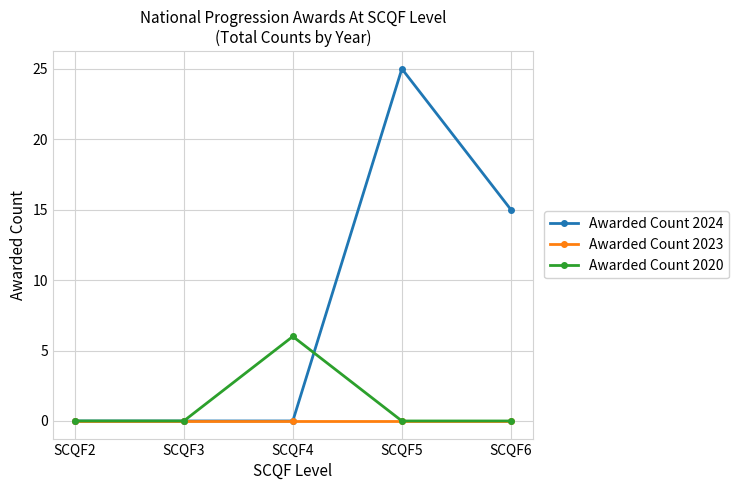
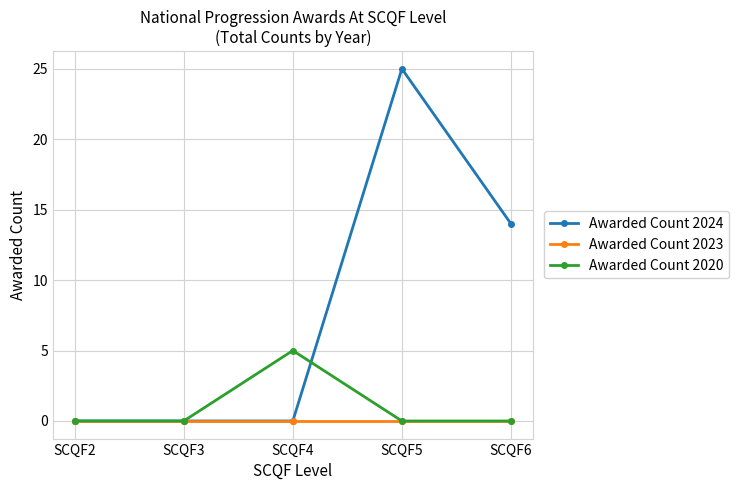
  {
    "Awarded Count 2024": {
      "SCQF5": 25,
-     "SCQF6": 15
+     "SCQF6": 14
    },
    "Awarded Count 2020": {
-     "SCQF4": 6
+     "SCQF4": 5
    }
  }
